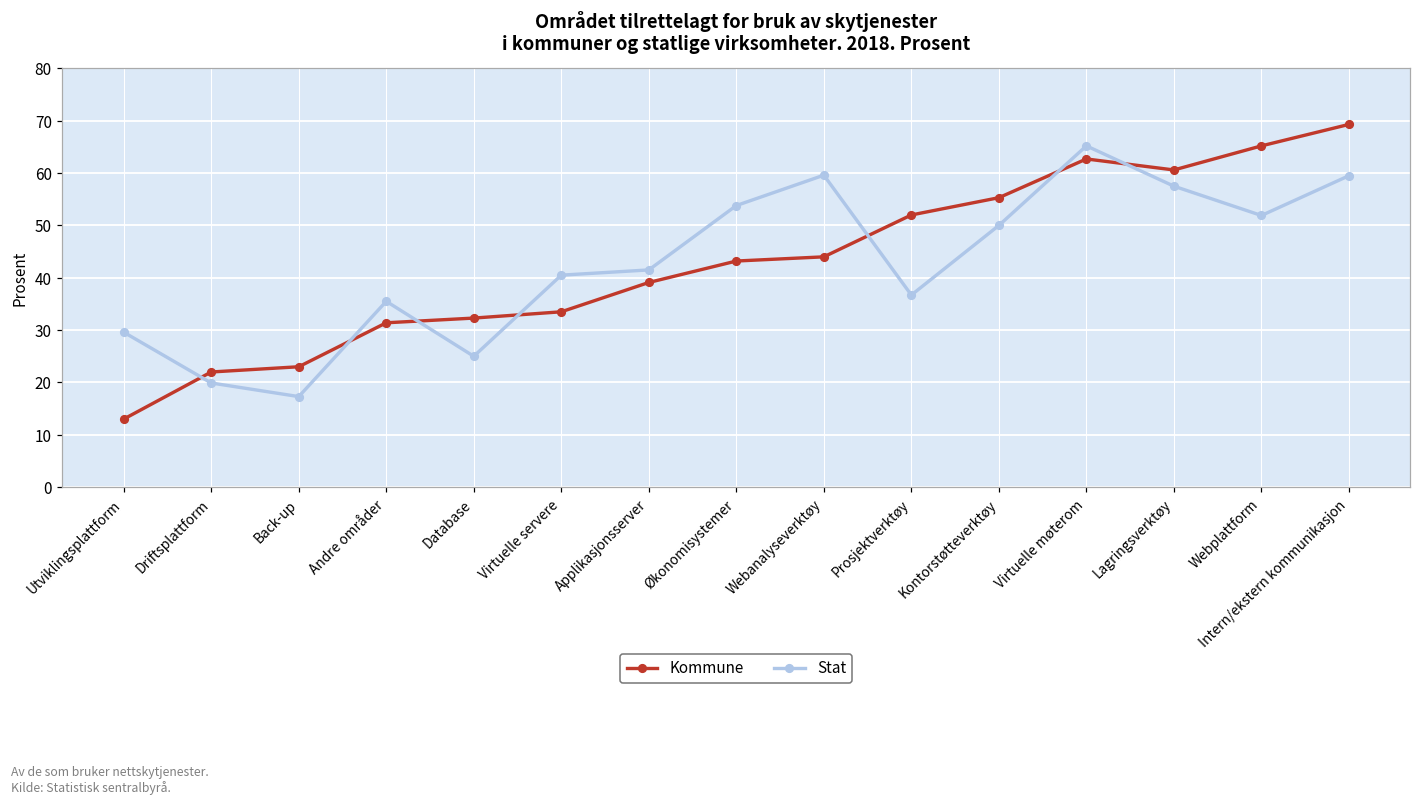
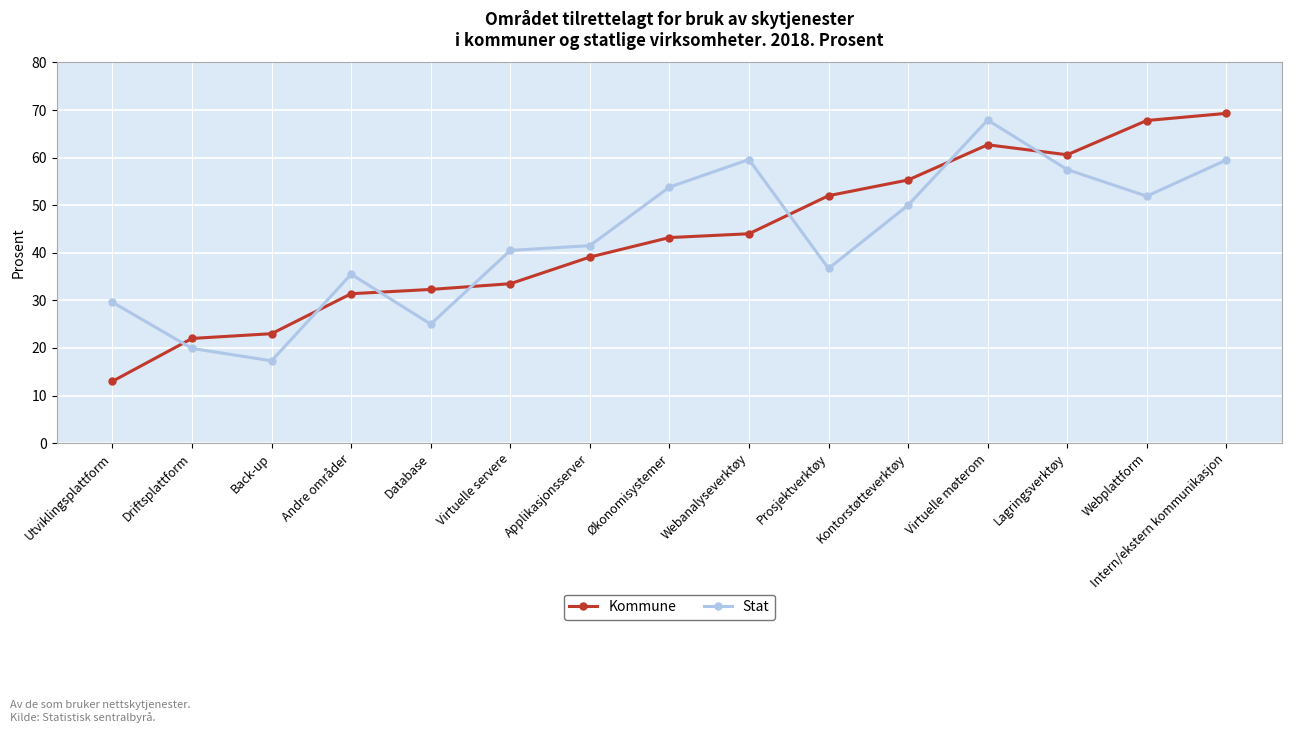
  {
    "Kommune": {
      "Utviklingsplattform": 13,
      "Driftsplattform": 22,
      "Back-up": 23,
      "Andre områder": 31,
      "Database": 32,
      "Virtuelle servere": 34,
      "Applikasjonsserver": 39,
      "Økonomisystemer": 43,
      "Webanalyseverktøy": 44,
      "Prosjektverktøy": 52,
      "Kontorstøtteverktøy": 55,
      "Virtuelle møterom": 63,
      "Lagringsverktøy": 61,
-     "Webplattform": 65,
+     "Webplattform": 68,
      "Intern/ekstern kommunikasjon": 69
    },
    "Stat": {
      "Utviklingsplattform": 30,
      "Driftsplattform": 20,
      "Back-up": 17,
      "Andre områder": 36,
      "Database": 25,
      "Virtuelle servere": 41,
      "Applikasjonsserver": 42,
      "Økonomisystemer": 54,
      "Webanalyseverktøy": 60,
      "Prosjektverktøy": 37,
      "Kontorstøtteverktøy": 50,
-     "Virtuelle møterom": 65,
+     "Virtuelle møterom": 68,
      "Lagringsverktøy": 58,
      "Webplattform": 52,
      "Intern/ekstern kommunikasjon": 60
    }
  }
